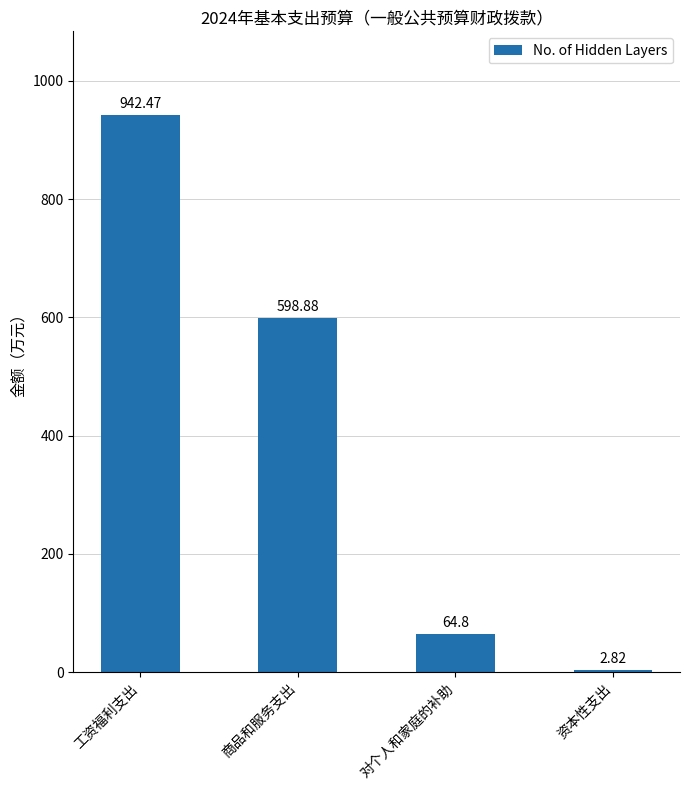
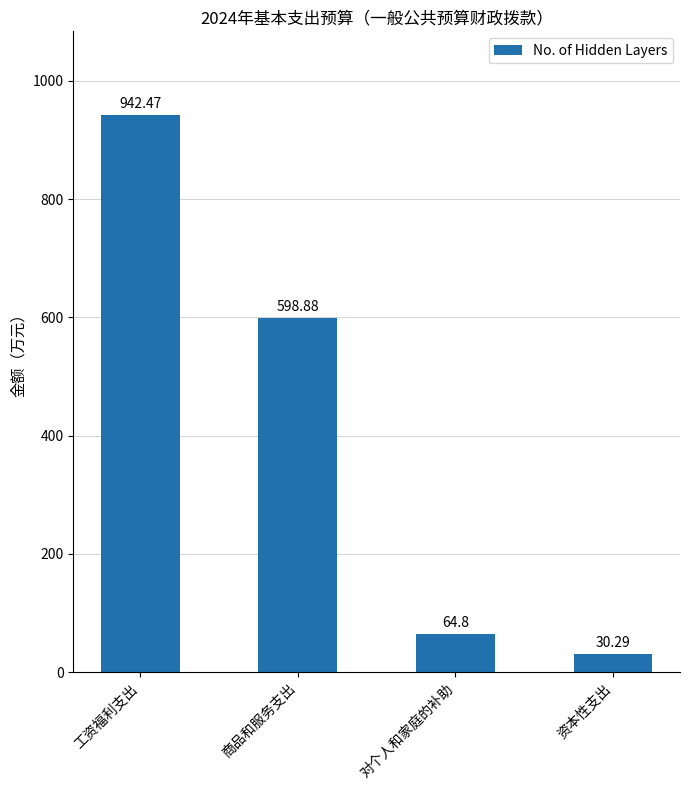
  {
    "工资福利支出": 942.47,
    "商品和服务支出": 598.88,
    "对个人和家庭的补助": 64.8,
-   "资本性支出": 2.82
+   "资本性支出": 30.29
  }
